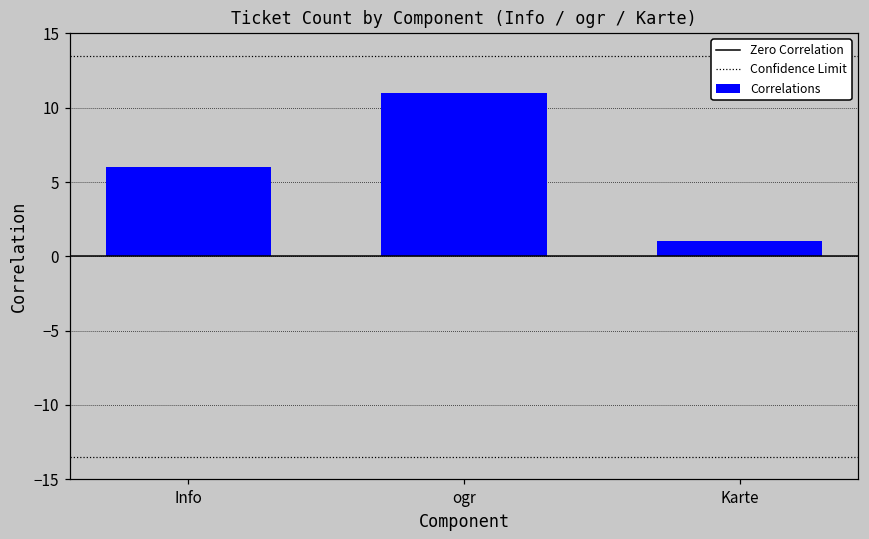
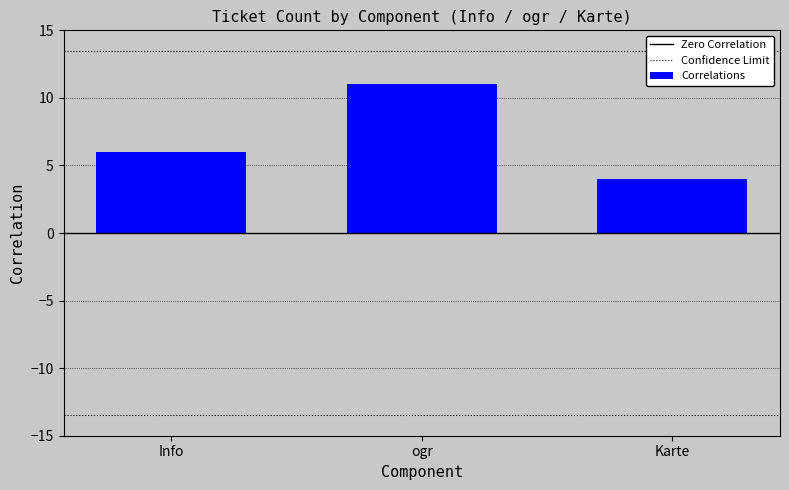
  {
    "Info": 6,
    "ogr": 11,
-   "Karte": 1
+   "Karte": 4
  }
